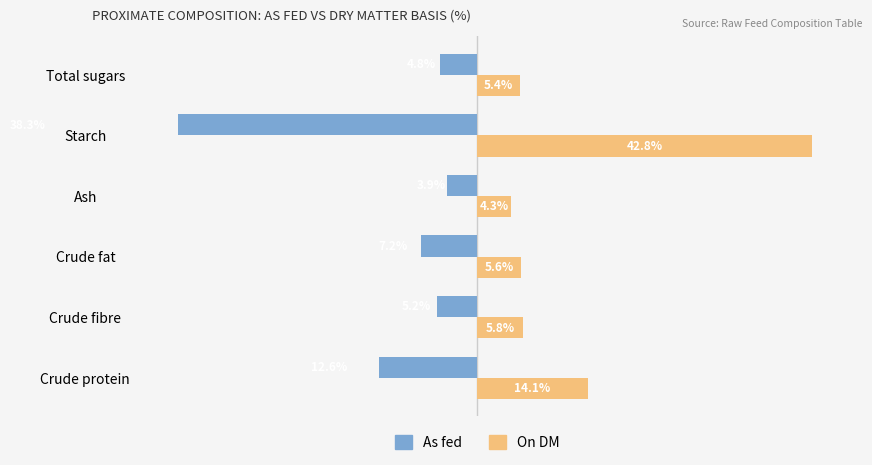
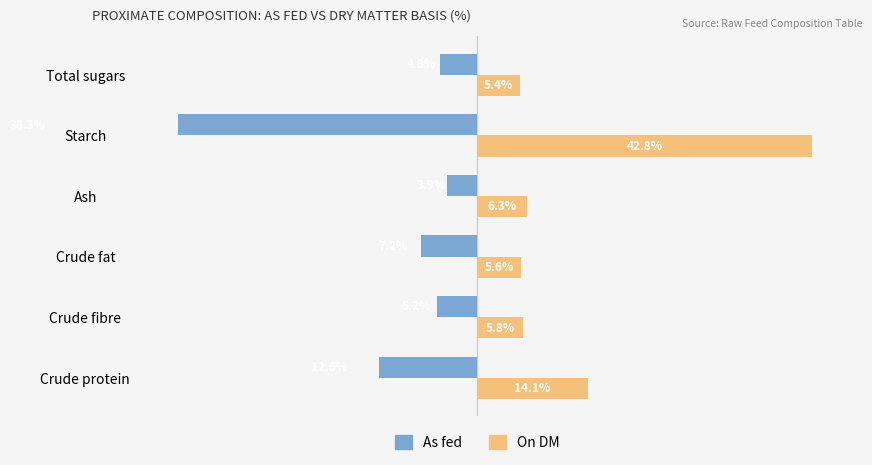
  {
    "On DM": {
      "Total sugars": "5.4%",
      "Starch": "42.8%",
-     "Ash": "4.3%",
+     "Ash": "6.3%",
      "Crude fat": "5.6%",
      "Crude fibre": "5.8%",
      "Crude protein": "14.1%"
    }
  }
